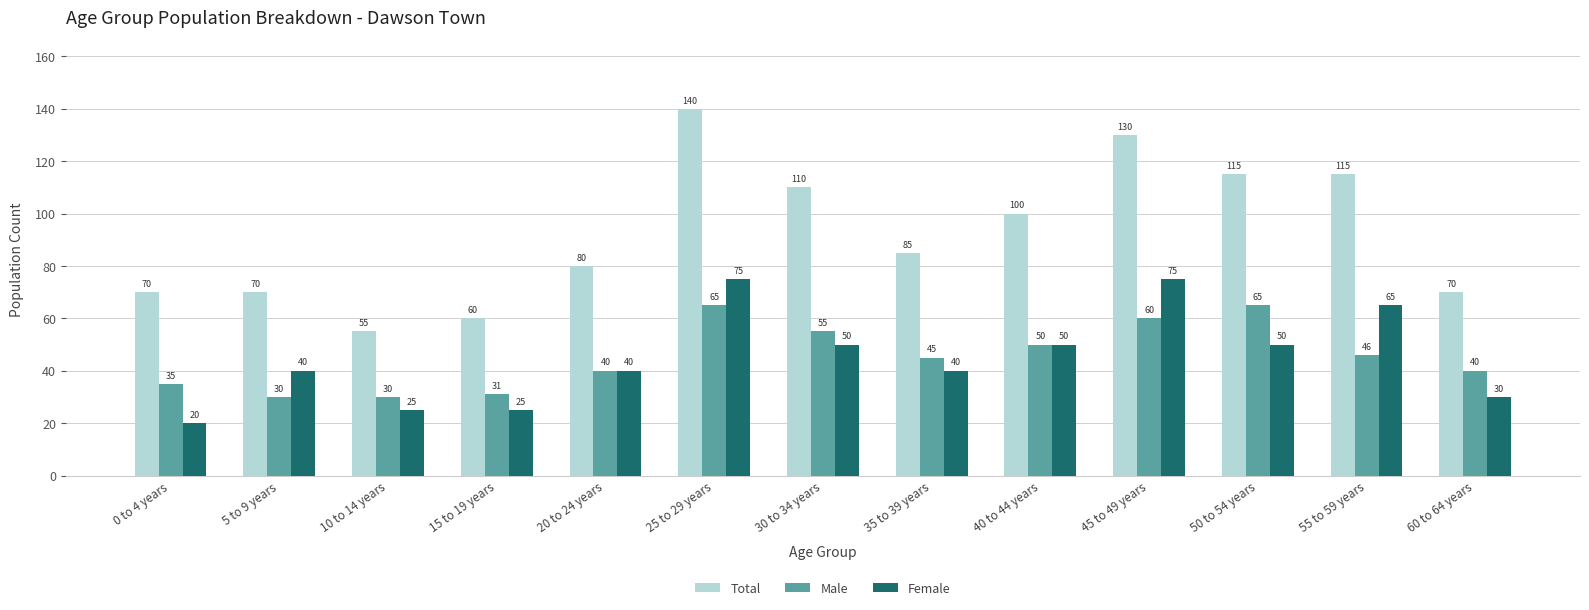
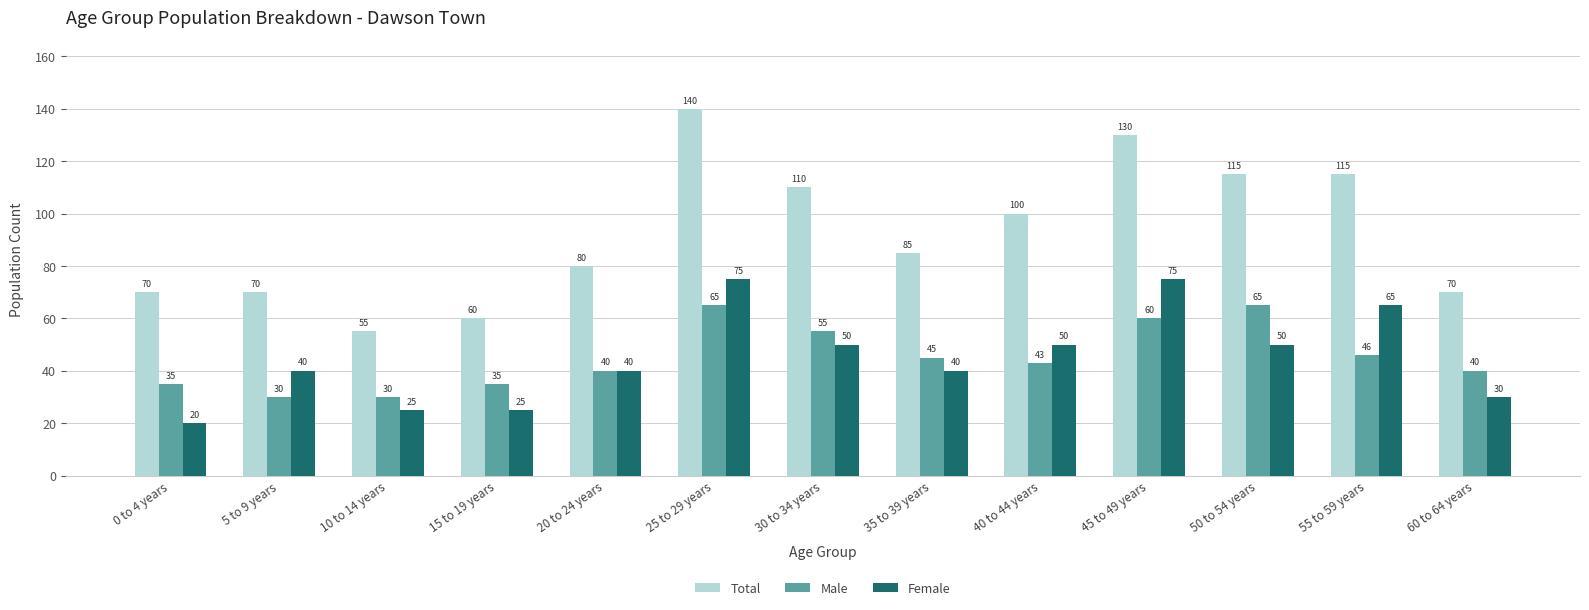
  {
    "Total": {
      "0 to 4 years": 70,
      "5 to 9 years": 70,
      "10 to 14 years": 55,
      "15 to 19 years": 60,
      "20 to 24 years": 80,
      "25 to 29 years": 140,
      "30 to 34 years": 110,
      "35 to 39 years": 85,
      "40 to 44 years": 100,
      "45 to 49 years": 130,
      "50 to 54 years": 115,
      "55 to 59 years": 115,
      "60 to 64 years": 70
    },
    "Male": {
      "0 to 4 years": 35,
      "5 to 9 years": 30,
      "10 to 14 years": 30,
-     "15 to 19 years": 31,
+     "15 to 19 years": 35,
      "20 to 24 years": 40,
      "25 to 29 years": 65,
      "30 to 34 years": 55,
      "35 to 39 years": 45,
-     "40 to 44 years": 50,
+     "40 to 44 years": 43,
      "45 to 49 years": 60,
      "50 to 54 years": 65,
      "55 to 59 years": 46,
      "60 to 64 years": 40
    },
    "Female": {
      "0 to 4 years": 20,
      "5 to 9 years": 40,
      "10 to 14 years": 25,
      "15 to 19 years": 25,
      "20 to 24 years": 40,
      "25 to 29 years": 75,
      "30 to 34 years": 50,
      "35 to 39 years": 40,
      "40 to 44 years": 50,
      "45 to 49 years": 75,
      "50 to 54 years": 50,
      "55 to 59 years": 65,
      "60 to 64 years": 30
    }
  }
